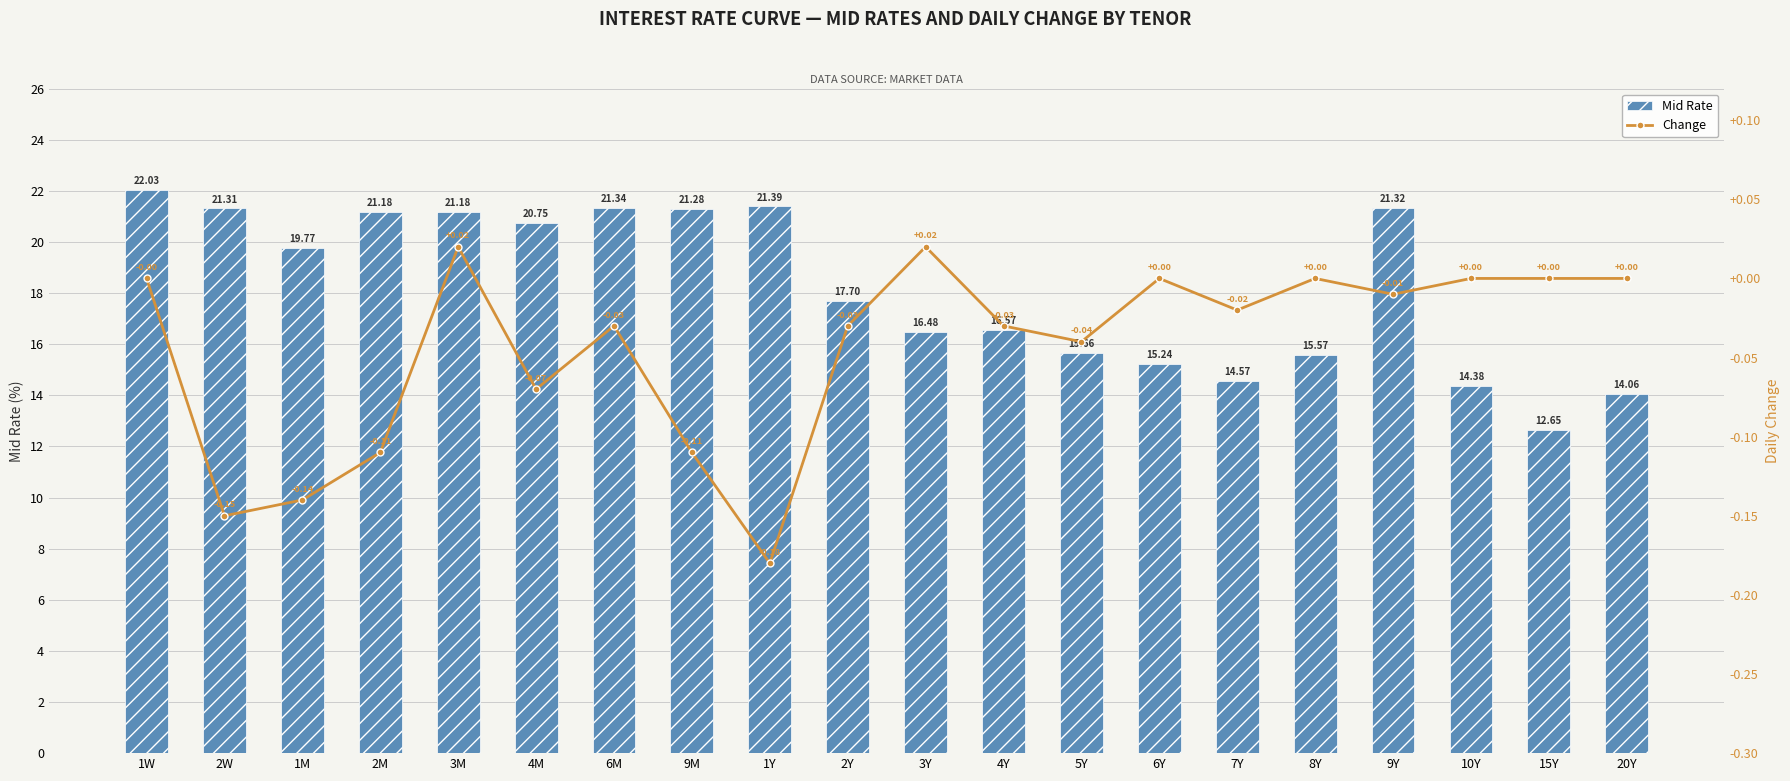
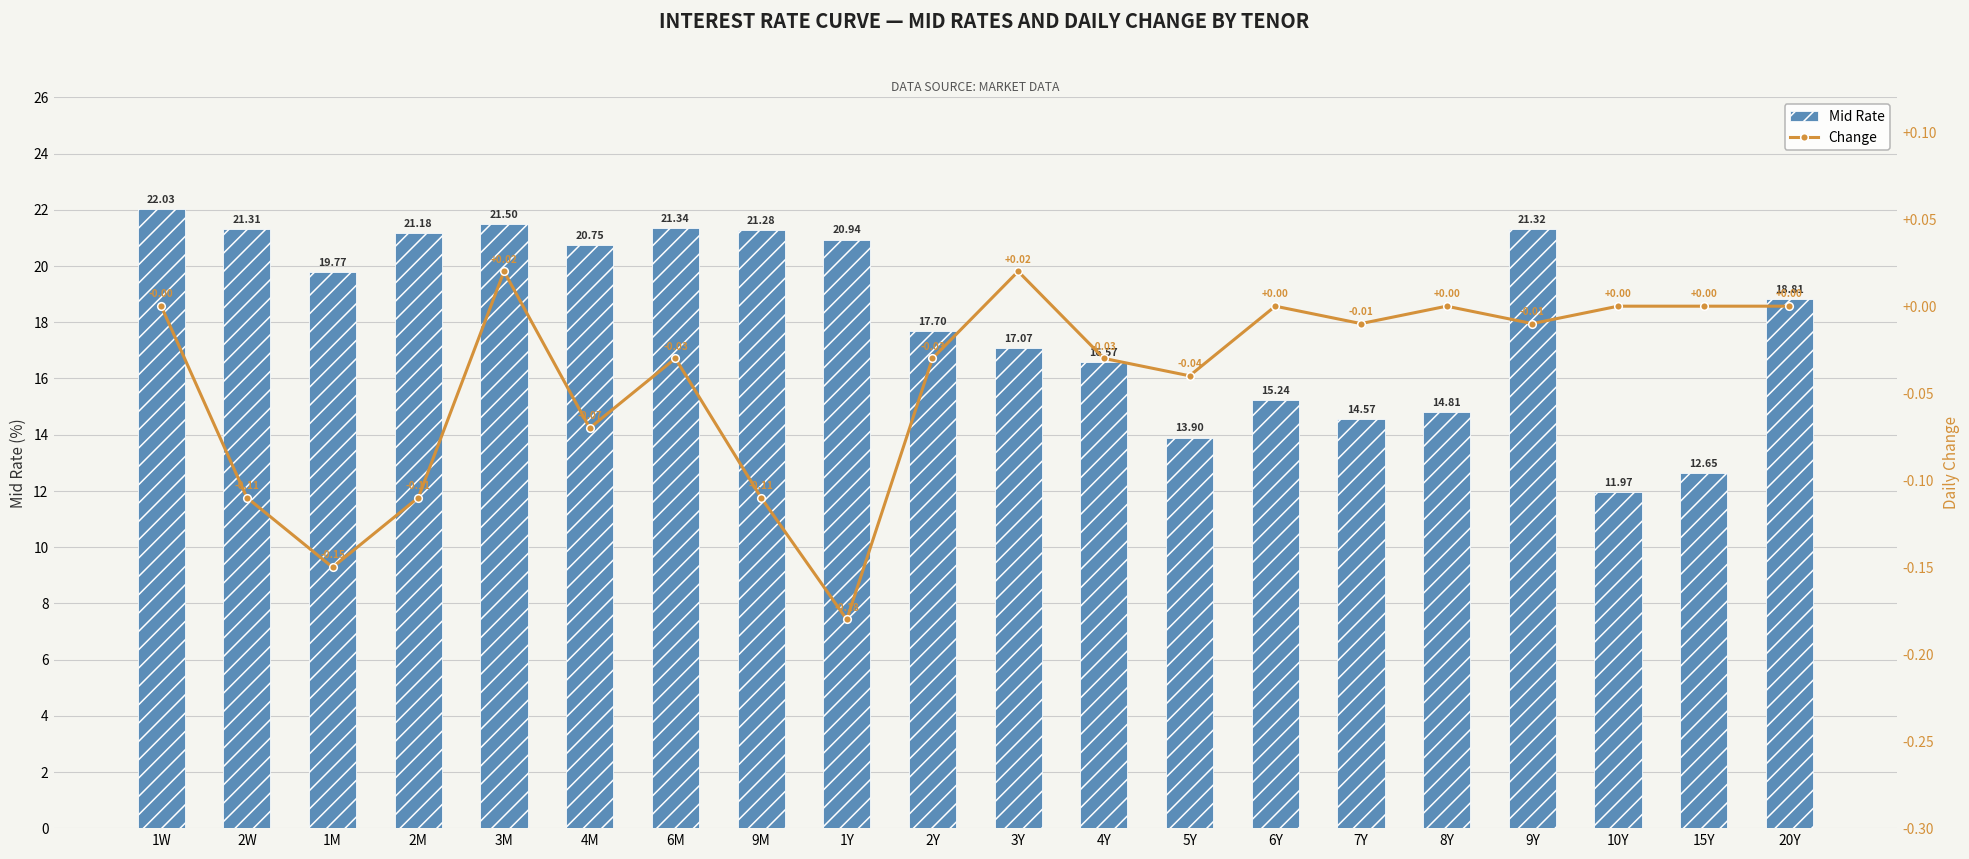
  {
    "Mid Rate": {
      "1W": "22.03",
      "2W": "21.31",
      "1M": "19.77",
      "2M": "21.18",
-     "3M": "21.18",
+     "3M": "21.50",
      "4M": "20.75",
      "6M": "21.34",
      "9M": "21.28",
-     "1Y": "21.39",
+     "1Y": "20.94",
      "2Y": "17.70",
-     "3Y": "16.48",
-     "5Y": "15.66",
+     "3Y": "17.07",
+     "5Y": "13.90",
      "6Y": "15.24",
      "7Y": "14.57",
-     "8Y": "15.57",
+     "8Y": "14.81",
      "9Y": "21.32",
-     "10Y": "14.38",
+     "10Y": "11.97",
      "15Y": "12.65",
-     "20Y": "14.06"
+     "20Y": "18.81"
    },
    "Change": {
      "1W": "-0.00",
-     "2W": "-0.15",
-     "1M": "-0.14",
+     "2W": "-0.11",
+     "1M": "-0.15",
      "2M": "-0.11",
      "3M": "+0.02",
      "4M": "-0.07",
      "6M": "-0.03",
      "9M": "-0.11",
      "1Y": "-0.18",
      "2Y": "-0.03",
      "3Y": "+0.02",
      "5Y": "-0.04",
      "6Y": "+0.00",
-     "7Y": "-0.02",
+     "7Y": "-0.01",
      "8Y": "+0.00",
      "9Y": "-0.01",
      "10Y": "+0.00",
      "15Y": "+0.00"
    }
  }
